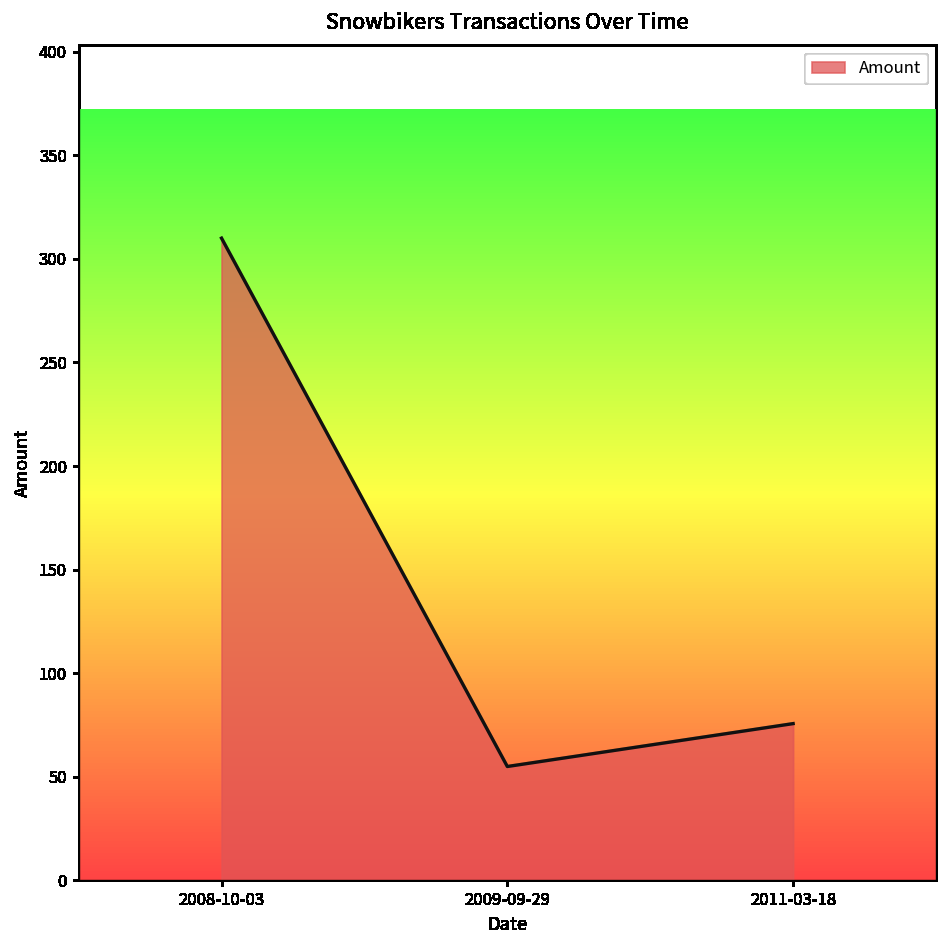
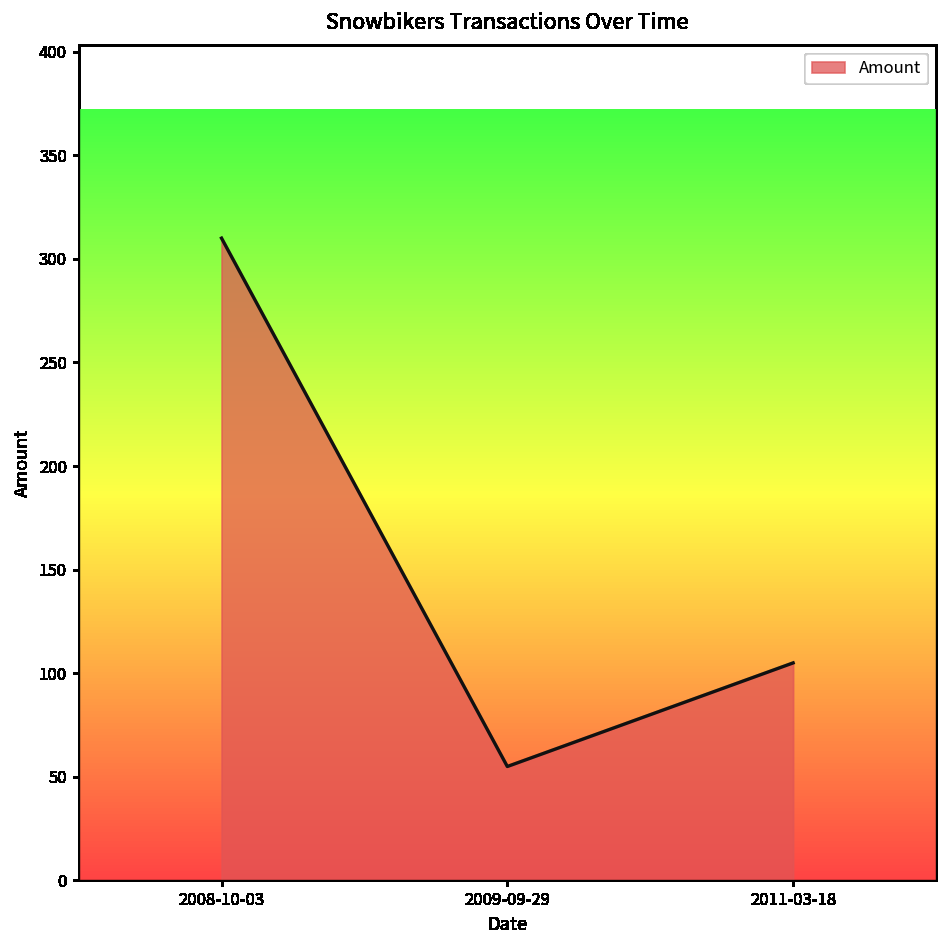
  {
    "2008-10-03": 310,
    "2009-09-29": 55,
-   "2011-03-18": 76
+   "2011-03-18": 105
  }
